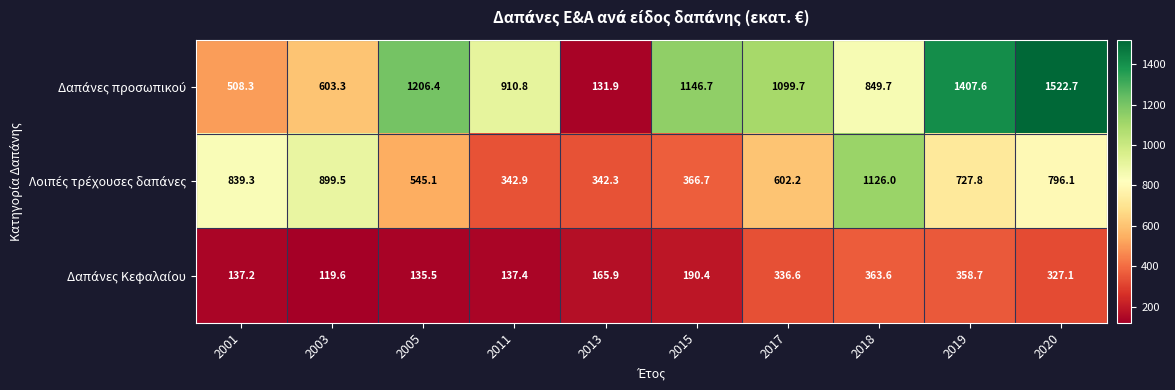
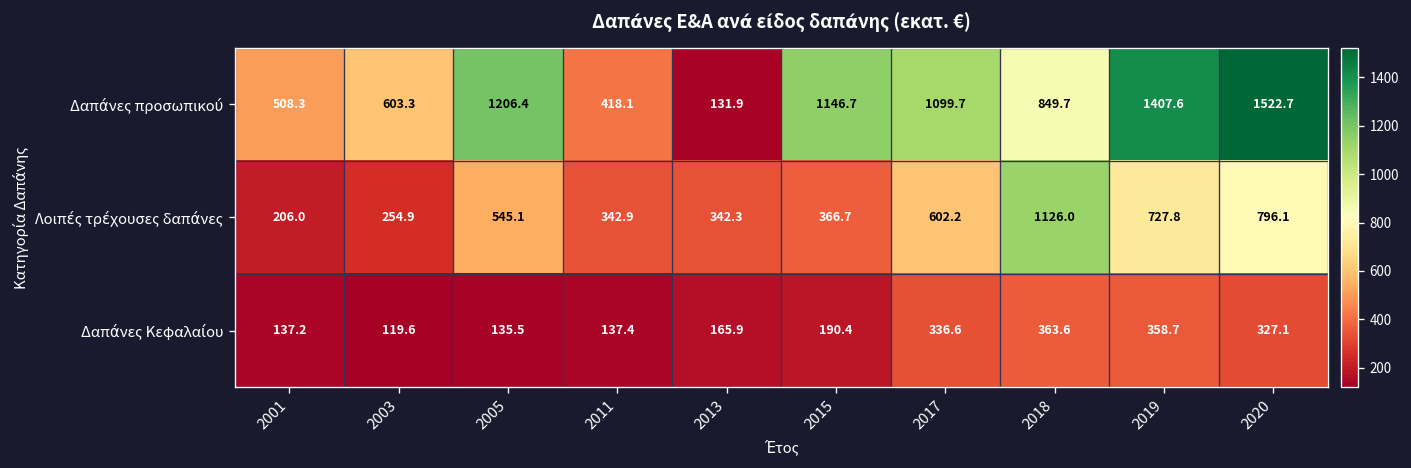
  {
    "Δαπάνες προσωπικού": {
      "2001": 508.3,
      "2003": 603.3,
      "2005": 1206.4,
-     "2011": 910.8,
+     "2011": 418.1,
      "2013": 131.9,
      "2015": 1146.7,
      "2017": 1099.7,
      "2018": 849.7,
      "2019": 1407.6,
      "2020": 1522.7
    },
    "Λοιπές τρέχουσες δαπάνες": {
-     "2001": 839.3,
-     "2003": 899.5,
+     "2001": 206.0,
+     "2003": 254.9,
      "2005": 545.1,
      "2011": 342.9,
      "2013": 342.3,
      "2015": 366.7,
      "2017": 602.2,
      "2018": 1126.0,
      "2019": 727.8,
      "2020": 796.1
    },
    "Δαπάνες Κεφαλαίου": {
      "2001": 137.2,
      "2003": 119.6,
      "2005": 135.5,
      "2011": 137.4,
      "2013": 165.9,
      "2015": 190.4,
      "2017": 336.6,
      "2018": 363.6,
      "2019": 358.7,
      "2020": 327.1
    }
  }
